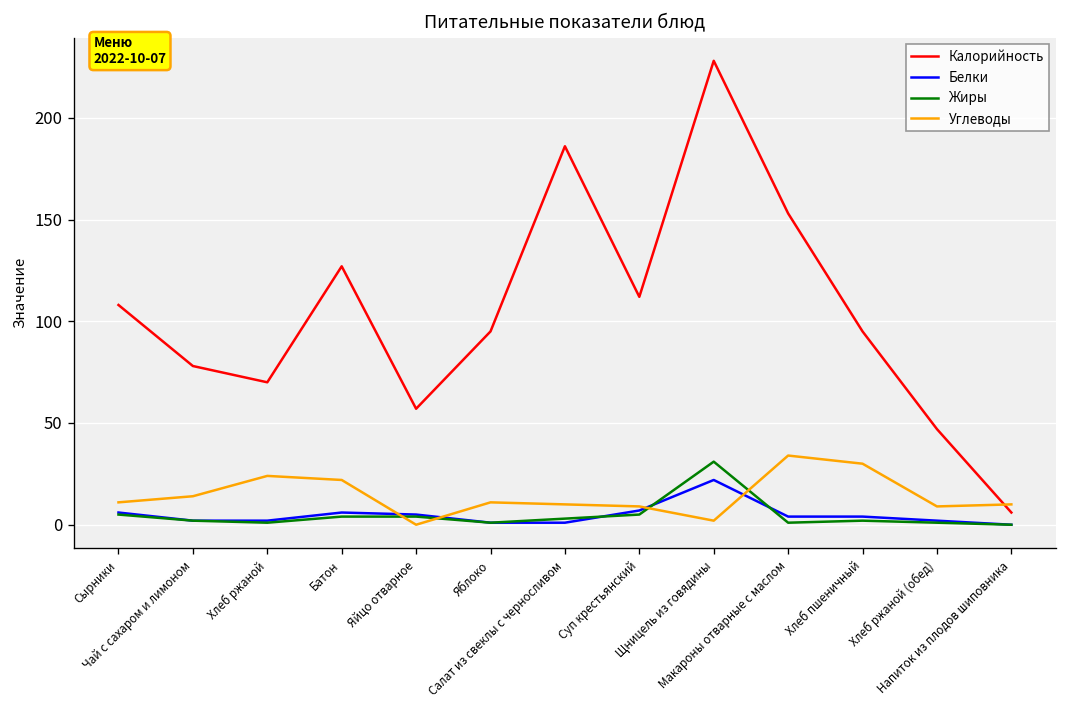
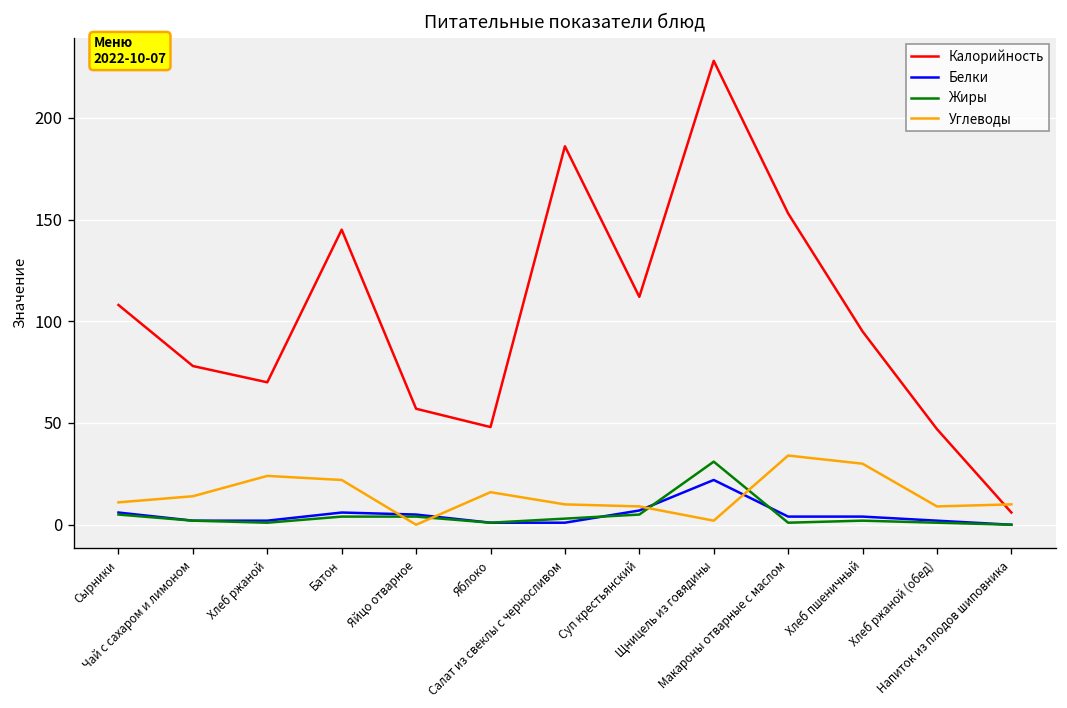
  {
    "Калорийность": {
      "Сырники": 108,
      "Чай с сахаром и лимоном": 78,
      "Хлеб ржаной": 70,
-     "Батон": 127,
+     "Батон": 145,
      "Яйцо отварное": 57,
-     "Яблоко": 95,
+     "Яблоко": 48,
      "Салат из свеклы с черносливом": 186,
      "Суп крестьянский": 112,
      "Щницель из говядины": 228,
      "Макароны отварные с маслом": 153,
      "Хлеб пшеничный": 95,
      "Хлеб ржаной (обед)": 47,
      "Напиток из плодов шиповника": 6
    },
    "Белки": {
      "Батон": 6,
      "Салат из свеклы с черносливом": 1,
      "Суп крестьянский": 7,
      "Щницель из говядины": 22,
      "Макароны отварные с маслом": 4,
      "Хлеб пшеничный": 4
    },
    "Жиры": {
      "Батон": 4,
      "Салат из свеклы с черносливом": 3,
      "Суп крестьянский": 5,
      "Щницель из говядины": 31,
      "Макароны отварные с маслом": 1,
      "Хлеб пшеничный": 2
    },
    "Углеводы": {
      "Сырники": 11,
      "Чай с сахаром и лимоном": 14,
      "Хлеб ржаной": 24,
      "Батон": 22,
      "Яйцо отварное": 0,
-     "Яблоко": 11,
+     "Яблоко": 16,
      "Салат из свеклы с черносливом": 10,
      "Суп крестьянский": 9,
      "Щницель из говядины": 2,
      "Макароны отварные с маслом": 34,
      "Хлеб пшеничный": 30,
      "Хлеб ржаной (обед)": 9,
      "Напиток из плодов шиповника": 10
    }
  }
